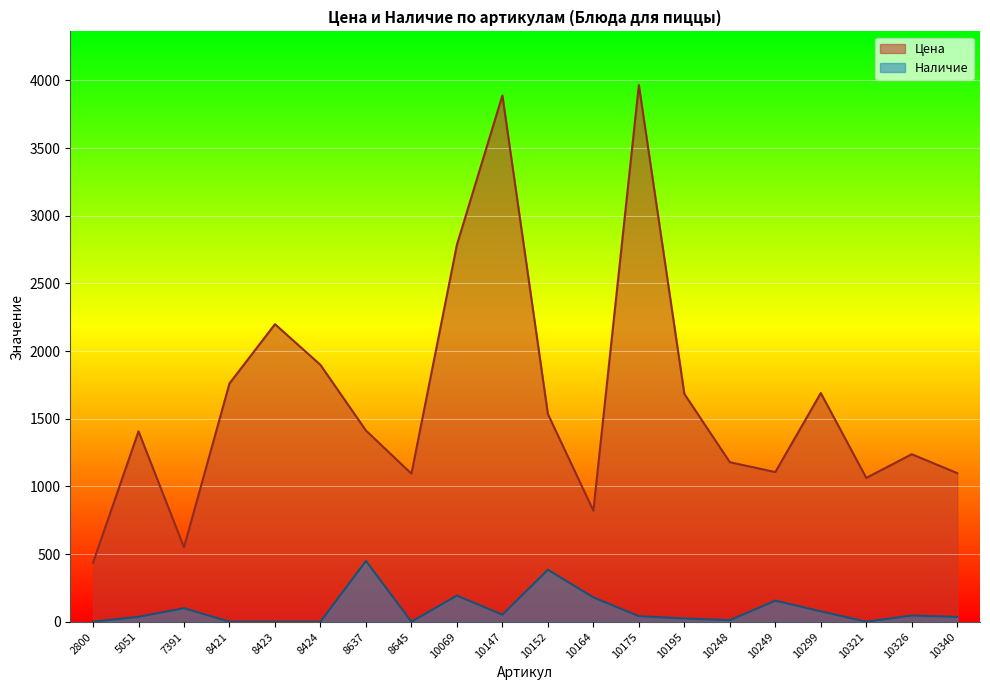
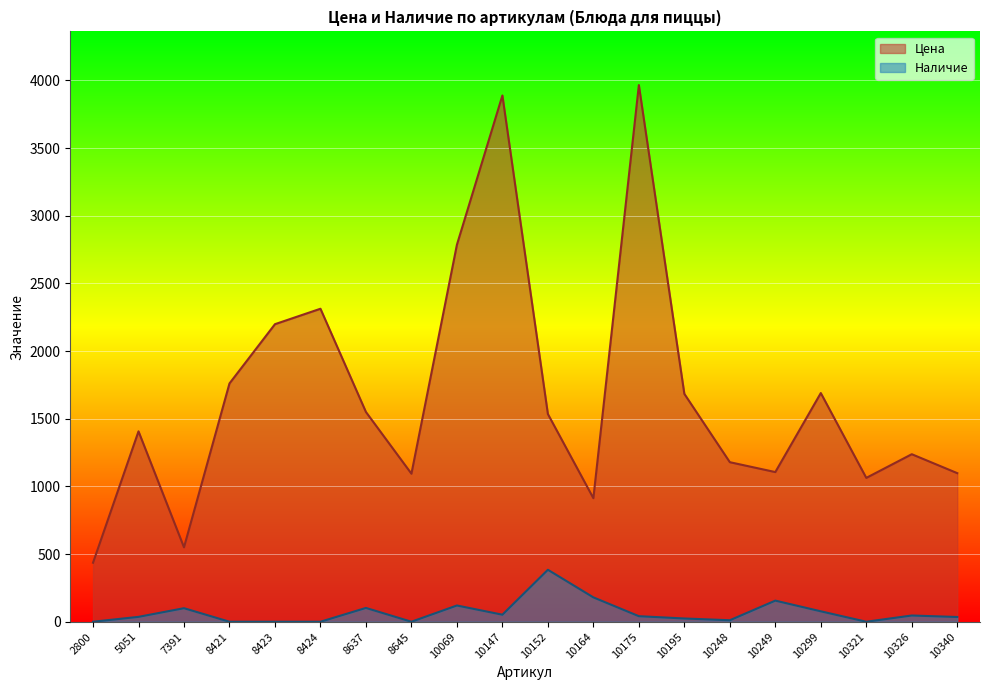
  {
    "Цена": {
      "2800": 440,
      "5051": 1410,
      "7391": 550,
      "8421": 1760,
      "8423": 2200,
-     "8424": 1900,
-     "8637": 1410,
+     "8424": 2310,
+     "8637": 1550,
      "8645": 1090,
      "10069": 2790,
      "10147": 3890,
      "10152": 1540,
-     "10164": 820,
+     "10164": 910,
      "10175": 3970,
      "10195": 1680,
      "10248": 1180,
      "10249": 1110,
      "10299": 1690,
      "10321": 1060,
      "10326": 1240,
      "10340": 1100
    },
    "Наличие": {
      "2800": 0,
      "5051": 40,
      "7391": 100,
      "8421": 0,
      "8423": 0,
      "8424": 0,
-     "8637": 450,
+     "8637": 100,
      "8645": 0,
-     "10069": 190,
+     "10069": 120,
      "10147": 50,
      "10152": 380,
      "10164": 180,
      "10175": 40,
      "10195": 20,
      "10248": 10,
      "10249": 160,
      "10299": 80,
      "10321": 0,
      "10326": 50,
      "10340": 40
    }
  }
